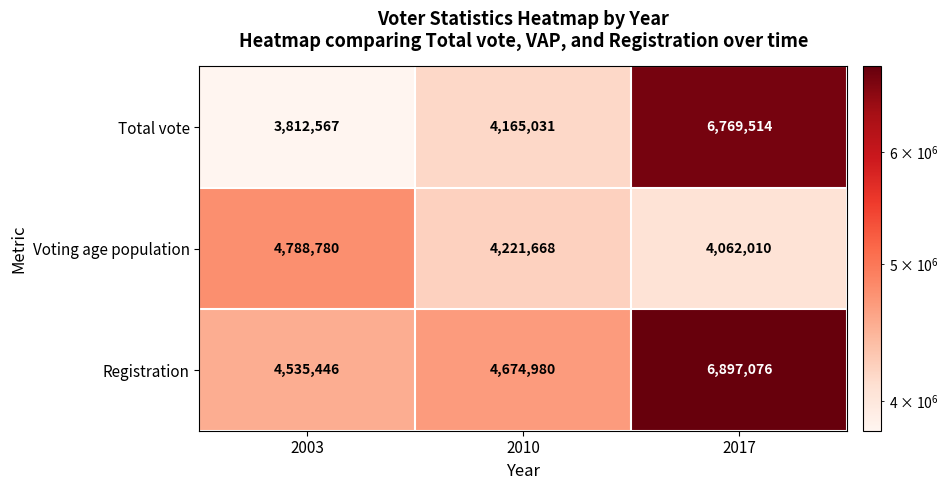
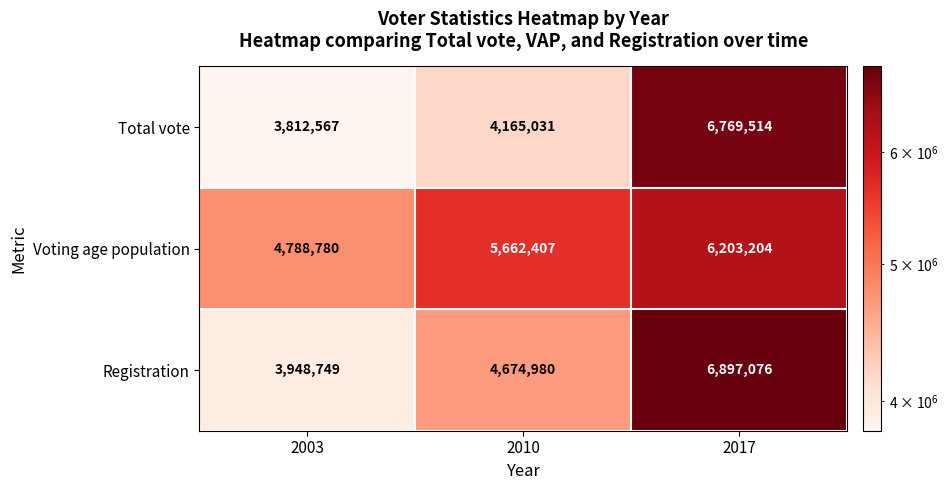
  {
    "Total vote": {
      "2003": "3,812,567",
      "2010": "4,165,031",
      "2017": "6,769,514"
    },
    "Voting age population": {
      "2003": "4,788,780",
-     "2010": "4,221,668",
-     "2017": "4,062,010"
+     "2010": "5,662,407",
+     "2017": "6,203,204"
    },
    "Registration": {
-     "2003": "4,535,446",
+     "2003": "3,948,749",
      "2010": "4,674,980",
      "2017": "6,897,076"
    }
  }
